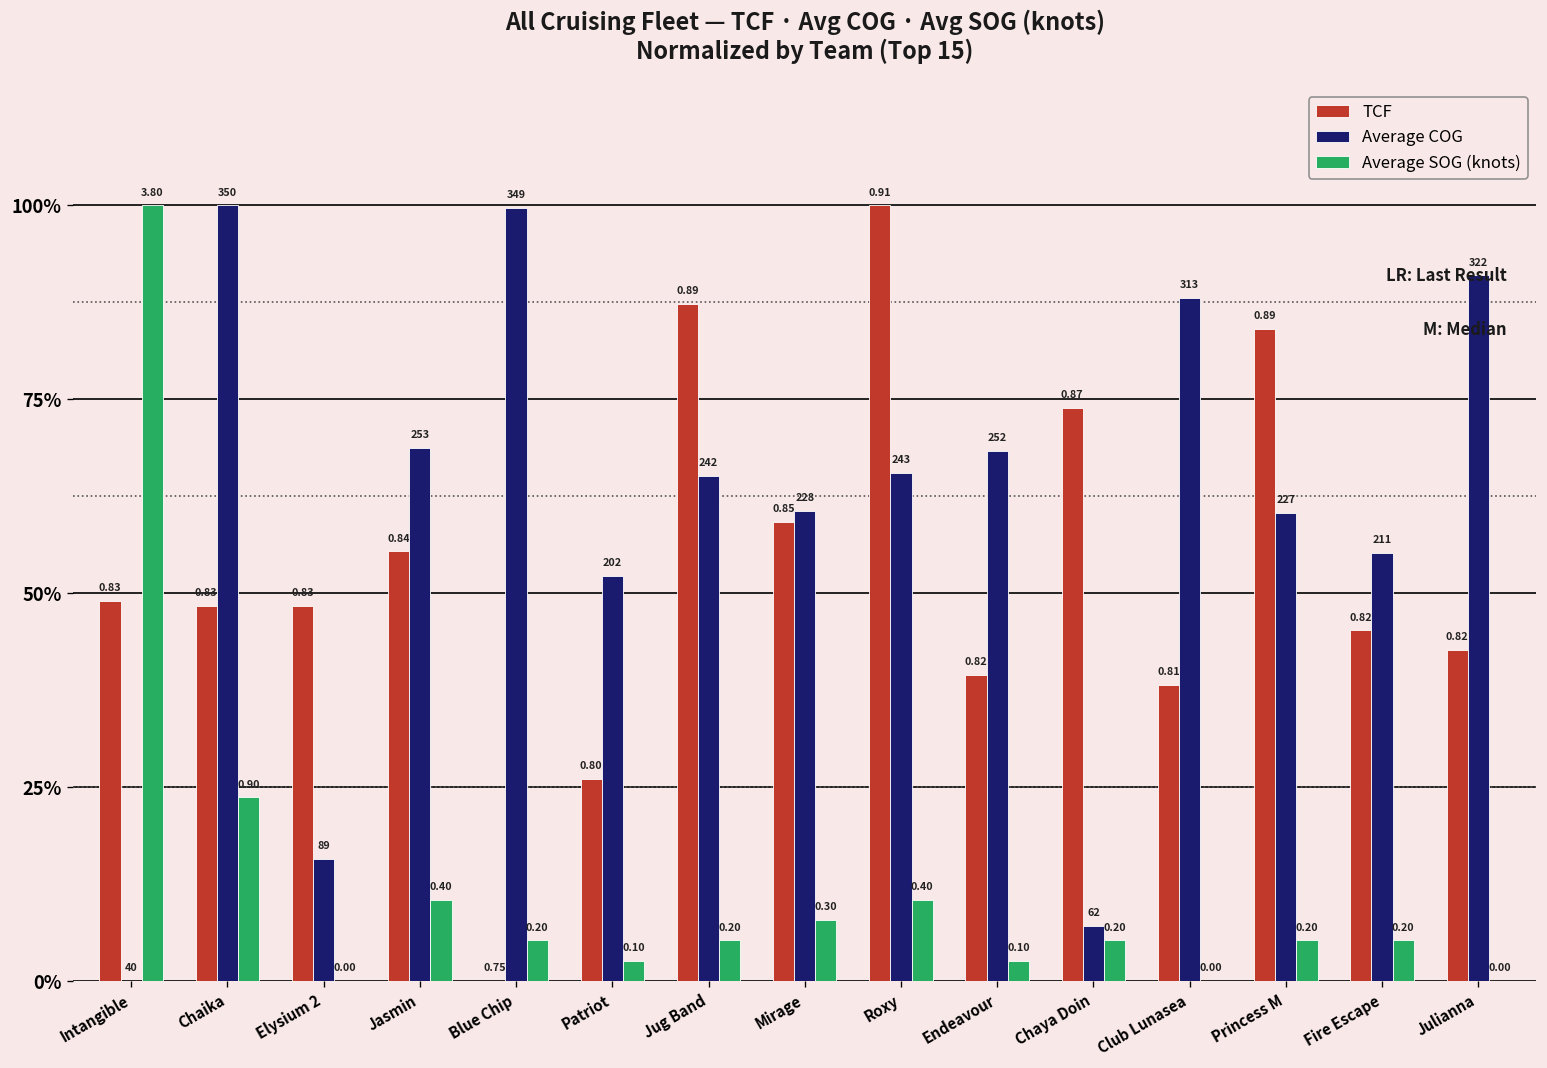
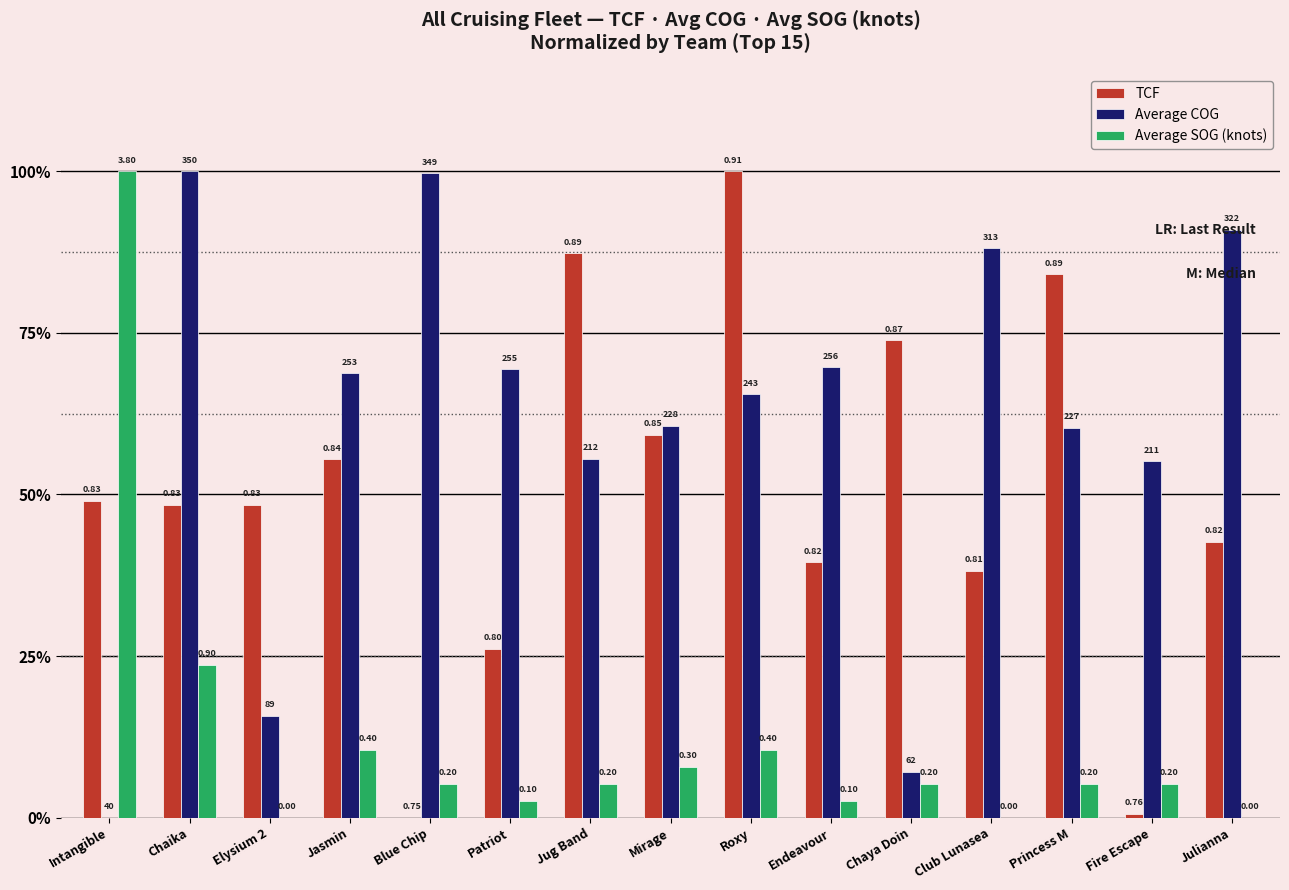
  {
    "TCF": {
-     "Fire Escape": 0.82
+     "Fire Escape": 0.76
    },
    "Average COG": {
-     "Patriot": 202,
-     "Jug Band": 242,
-     "Endeavour": 252
+     "Patriot": 255,
+     "Jug Band": 212,
+     "Endeavour": 256
    },
    "Average SOG (knots)": {
      "Elysium 2": 0.00,
      "Club Lunasea": 0.00,
      "Julianna": 0.00
    }
  }
